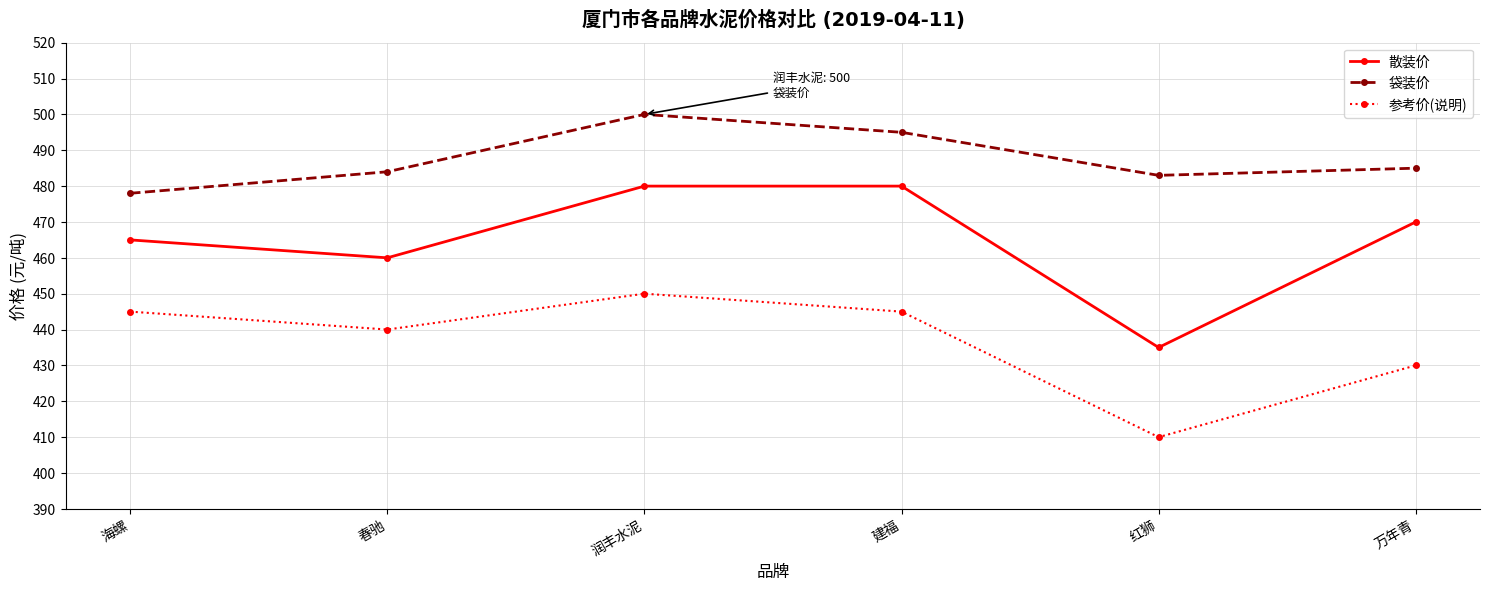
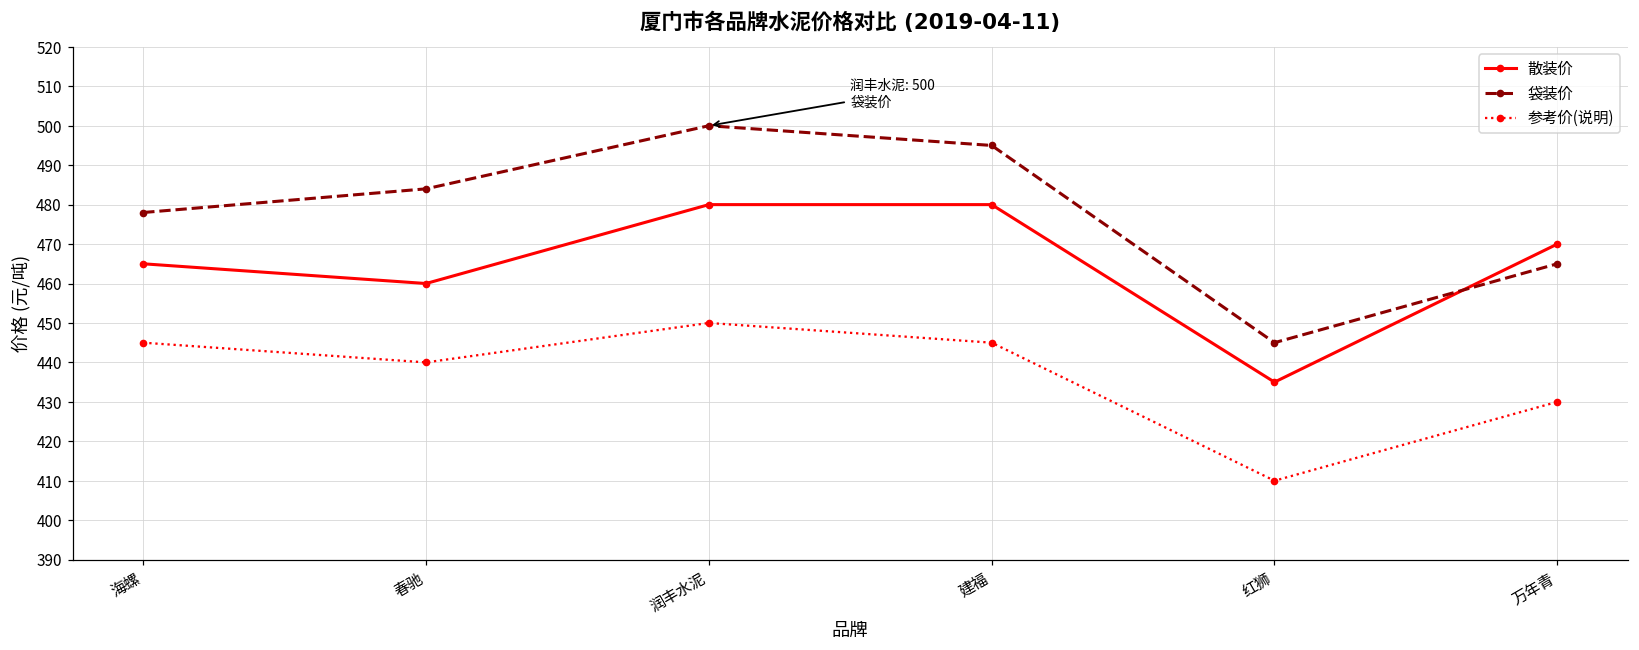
  {
    "袋装价": {
      "海螺": 478,
      "春驰": 484,
      "建福": 495,
-     "红狮": 483,
-     "万年青": 485
+     "红狮": 445,
+     "万年青": 465
    }
  }
